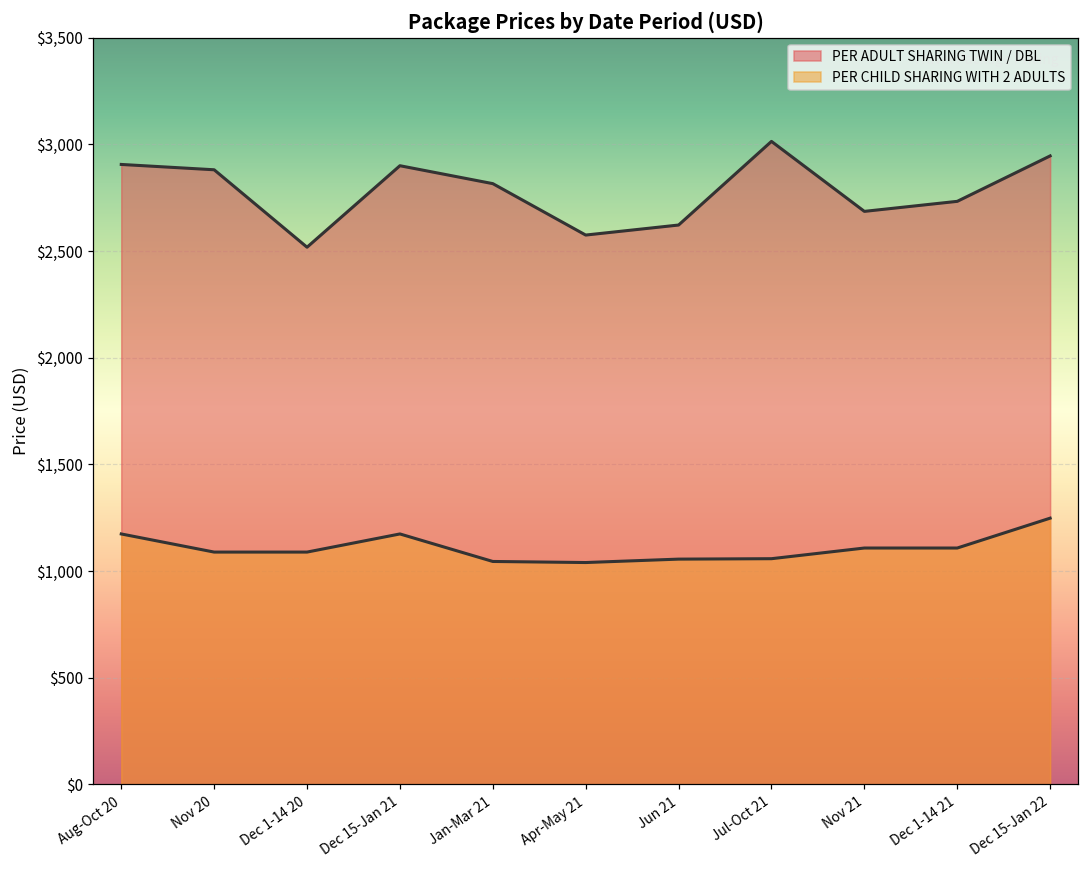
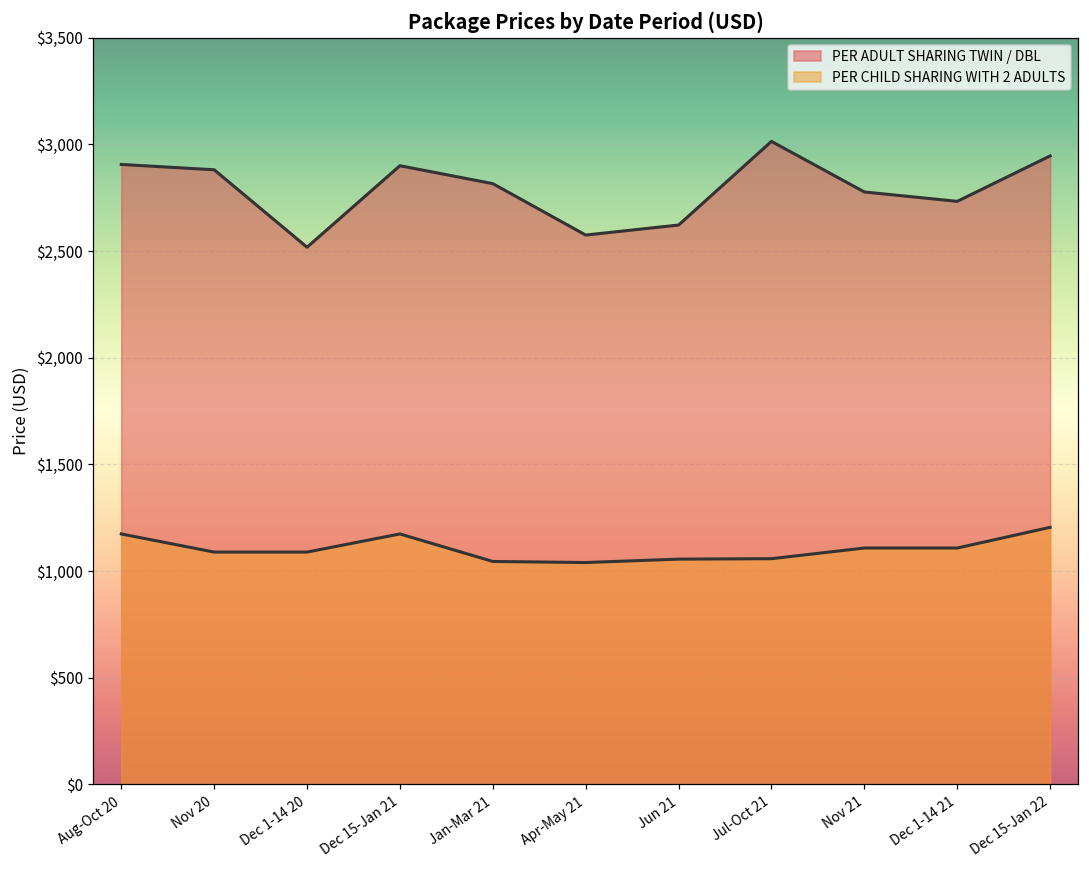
  {
    "PER ADULT SHARING TWIN / DBL": {
      "Aug-Oct 20": "$2,910",
      "Nov 20": "$2,880",
      "Dec 1-14 20": "$2,520",
      "Dec 15-Jan 21": "$2,900",
      "Jan-Mar 21": "$2,820",
      "Apr-May 21": "$2,580",
      "Jun 21": "$2,620",
      "Jul-Oct 21": "$3,010",
-     "Nov 21": "$2,690",
+     "Nov 21": "$2,780",
      "Dec 1-14 21": "$2,730",
      "Dec 15-Jan 22": "$2,950"
    },
    "PER CHILD SHARING WITH 2 ADULTS": {
      "Aug-Oct 20": "$1,170",
      "Nov 20": "$1,090",
      "Dec 1-14 20": "$1,090",
      "Dec 15-Jan 21": "$1,170",
      "Jan-Mar 21": "$1,050",
      "Apr-May 21": "$1,040",
      "Jun 21": "$1,060",
      "Jul-Oct 21": "$1,060",
      "Nov 21": "$1,110",
      "Dec 1-14 21": "$1,110",
-     "Dec 15-Jan 22": "$1,250"
+     "Dec 15-Jan 22": "$1,210"
    }
  }
